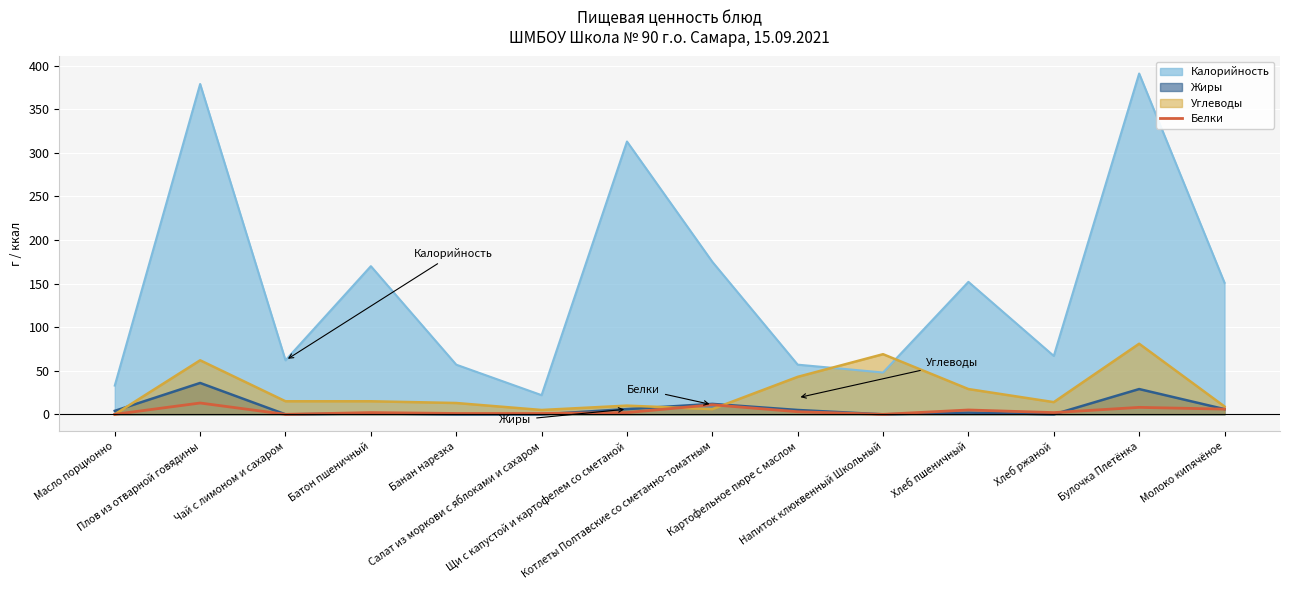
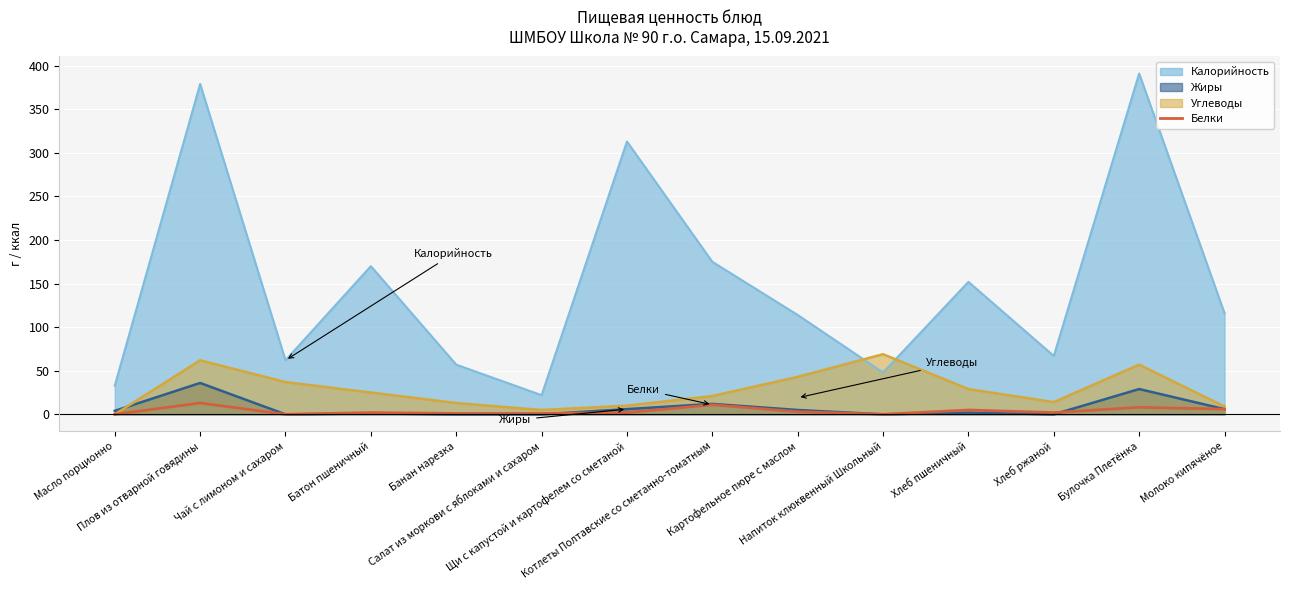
  {
    "Калорийность": {
      "Масло порционно": 30,
      "Плов из отварной говядины": 380,
      "Чай с лимоном и сахаром": 60,
      "Батон пшеничный": 170,
      "Банан нарезка": 60,
      "Салат из моркови с яблоками и сахаром": 20,
      "Щи с капустой и картофелем со сметаной": 310,
      "Котлеты Полтавские со сметанно-томатным": 180,
-     "Картофельное пюре с маслом": 60,
+     "Картофельное пюре с маслом": 110,
      "Напиток клюквенный Школьный": 50,
      "Хлеб пшеничный": 150,
      "Хлеб ржаной": 70,
      "Булочка Плетёнка": 390,
-     "Молоко кипячёное": 150
+     "Молоко кипячёное": 120
    },
    "Жиры": {
      "Масло порционно": 0,
      "Плов из отварной говядины": 40,
      "Щи с капустой и картофелем со сметаной": 10,
      "Хлеб пшеничный": 0,
      "Булочка Плетёнка": 30
    },
    "Углеводы": {
      "Плов из отварной говядины": 60,
-     "Чай с лимоном и сахаром": 20,
-     "Батон пшеничный": 20,
+     "Чай с лимоном и сахаром": 40,
+     "Батон пшеничный": 30,
      "Банан нарезка": 10,
      "Салат из моркови с яблоками и сахаром": 10,
      "Щи с капустой и картофелем со сметаной": 10,
-     "Котлеты Полтавские со сметанно-томатным": 10,
+     "Котлеты Полтавские со сметанно-томатным": 20,
      "Картофельное пюре с маслом": 40,
      "Напиток клюквенный Школьный": 70,
      "Хлеб пшеничный": 30,
      "Хлеб ржаной": 10,
-     "Булочка Плетёнка": 80,
+     "Булочка Плетёнка": 60,
      "Молоко кипячёное": 10
    },
    "Белки": {
      "Плов из отварной говядины": 10,
      "Щи с капустой и картофелем со сметаной": 0,
      "Хлеб пшеничный": 10,
      "Булочка Плетёнка": 10
    }
  }
